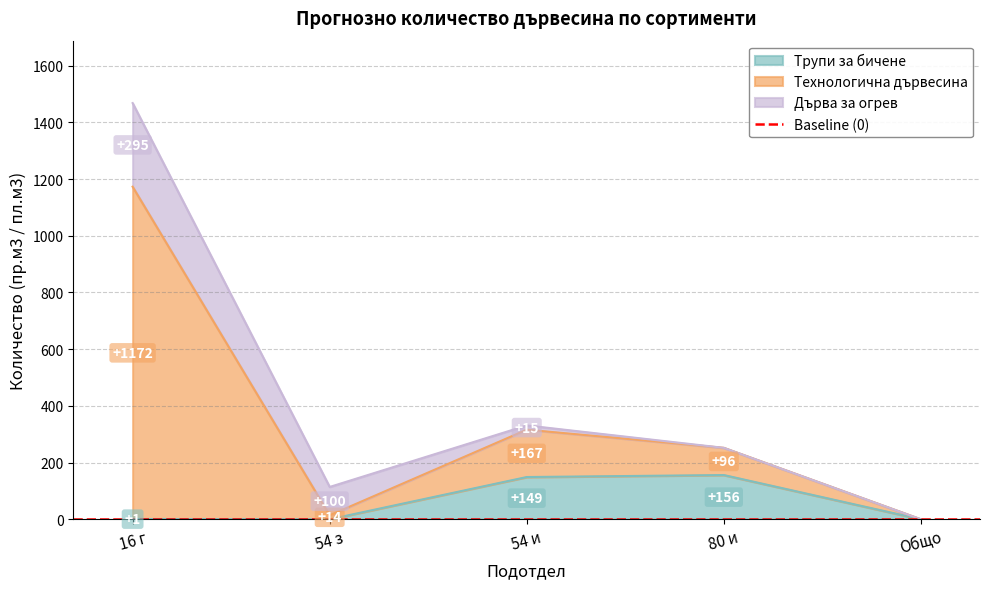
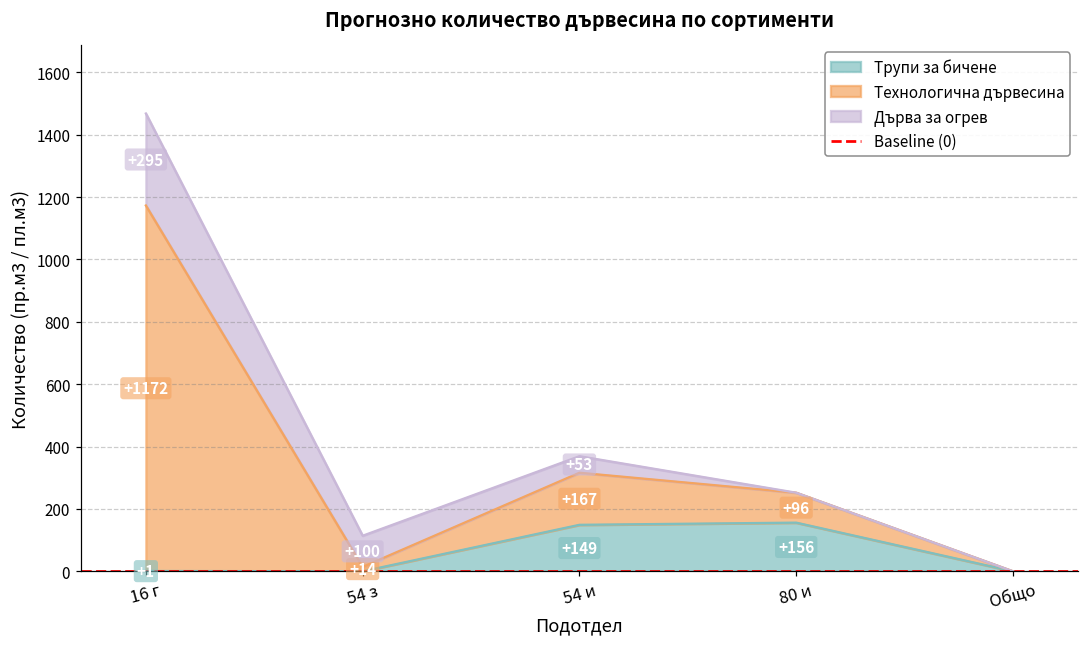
  {
    "Технологична дървесина": {
      "16 г": "1170"
    },
    "Дърва за огрев": {
-     "54 и": "+15"
+     "54 и": "+53"
    }
  }
